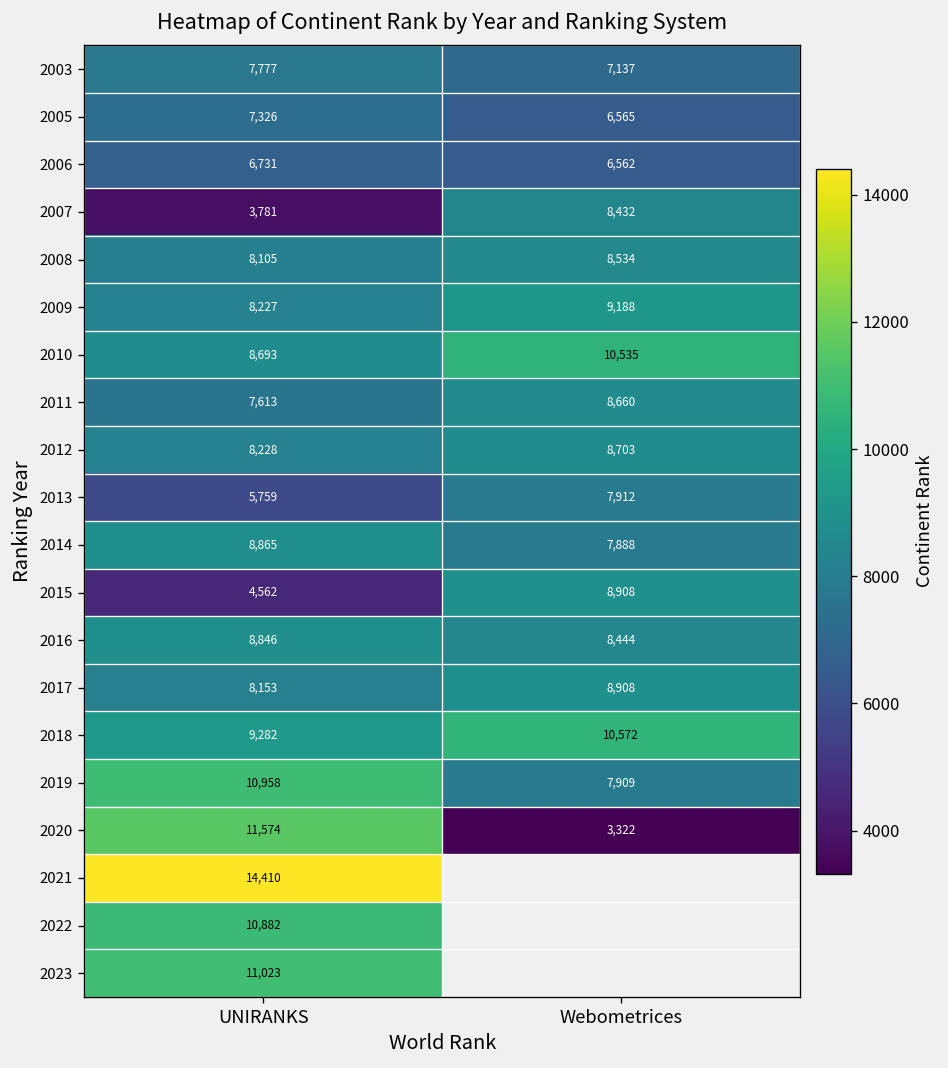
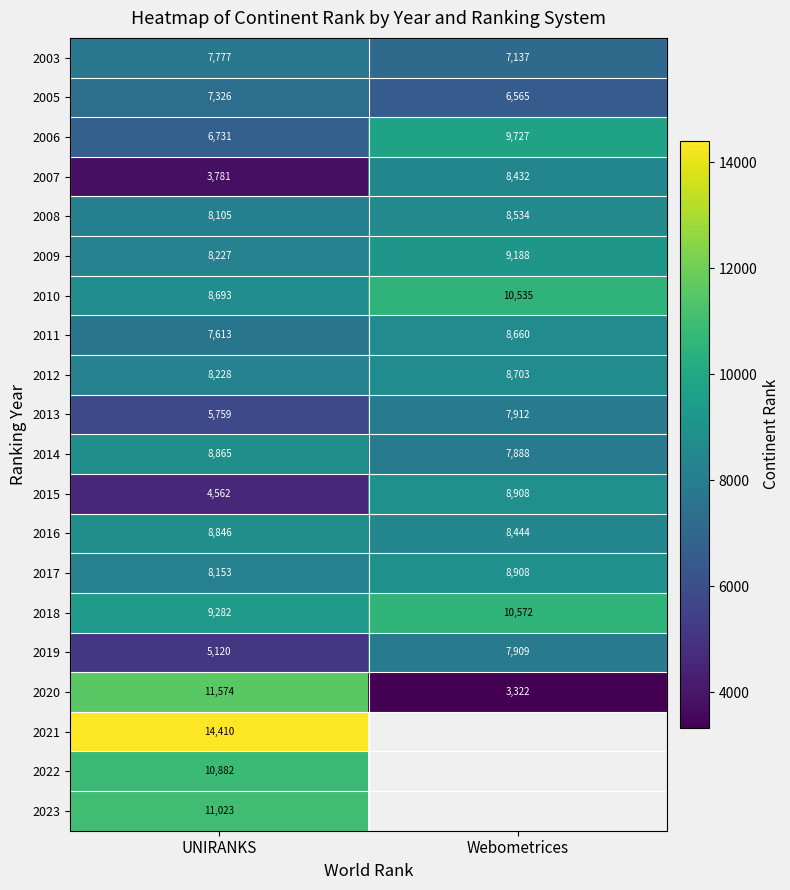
  {
    "2003": {
      "UNIRANKS": "7,777",
      "Webometrices": "7,137"
    },
    "2005": {
      "UNIRANKS": "7,326",
      "Webometrices": "6,565"
    },
    "2006": {
      "UNIRANKS": "6,731",
-     "Webometrices": "6,562"
+     "Webometrices": "9,727"
    },
    "2007": {
      "UNIRANKS": "3,781",
      "Webometrices": "8,432"
    },
    "2008": {
      "UNIRANKS": "8,105",
      "Webometrices": "8,534"
    },
    "2009": {
      "UNIRANKS": "8,227",
      "Webometrices": "9,188"
    },
    "2010": {
      "UNIRANKS": "8,693",
      "Webometrices": "10,535"
    },
    "2011": {
      "UNIRANKS": "7,613",
      "Webometrices": "8,660"
    },
    "2012": {
      "UNIRANKS": "8,228",
      "Webometrices": "8,703"
    },
    "2013": {
      "UNIRANKS": "5,759",
      "Webometrices": "7,912"
    },
    "2014": {
      "UNIRANKS": "8,865",
      "Webometrices": "7,888"
    },
    "2015": {
      "UNIRANKS": "4,562",
      "Webometrices": "8,908"
    },
    "2016": {
      "UNIRANKS": "8,846",
      "Webometrices": "8,444"
    },
    "2017": {
      "UNIRANKS": "8,153",
      "Webometrices": "8,908"
    },
    "2018": {
      "UNIRANKS": "9,282",
      "Webometrices": "10,572"
    },
    "2019": {
-     "UNIRANKS": "10,958",
+     "UNIRANKS": "5,120",
      "Webometrices": "7,909"
    },
    "2020": {
      "UNIRANKS": "11,574",
      "Webometrices": "3,322"
    },
    "2021": {
      "UNIRANKS": "14,410"
    },
    "2022": {
      "UNIRANKS": "10,882"
    },
    "2023": {
      "UNIRANKS": "11,023"
    }
  }
